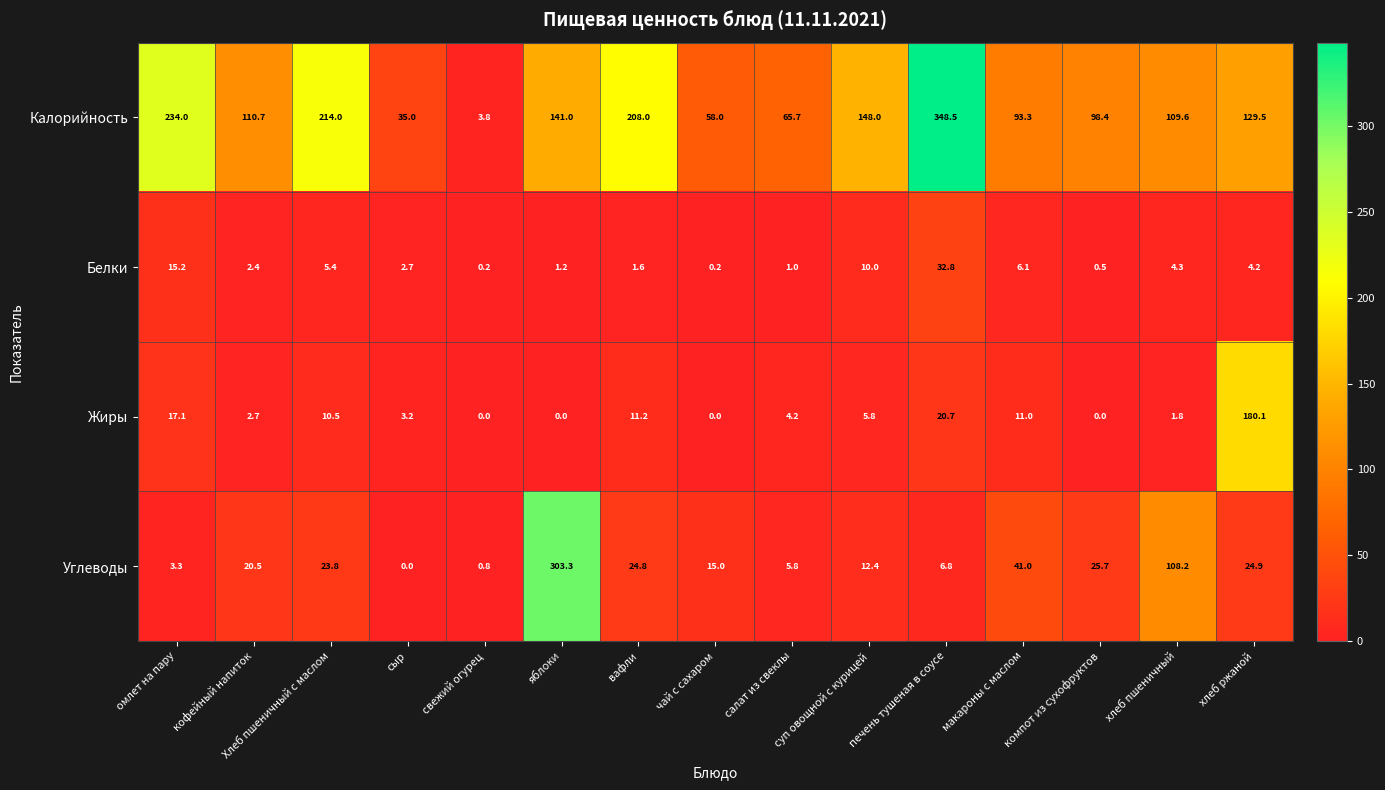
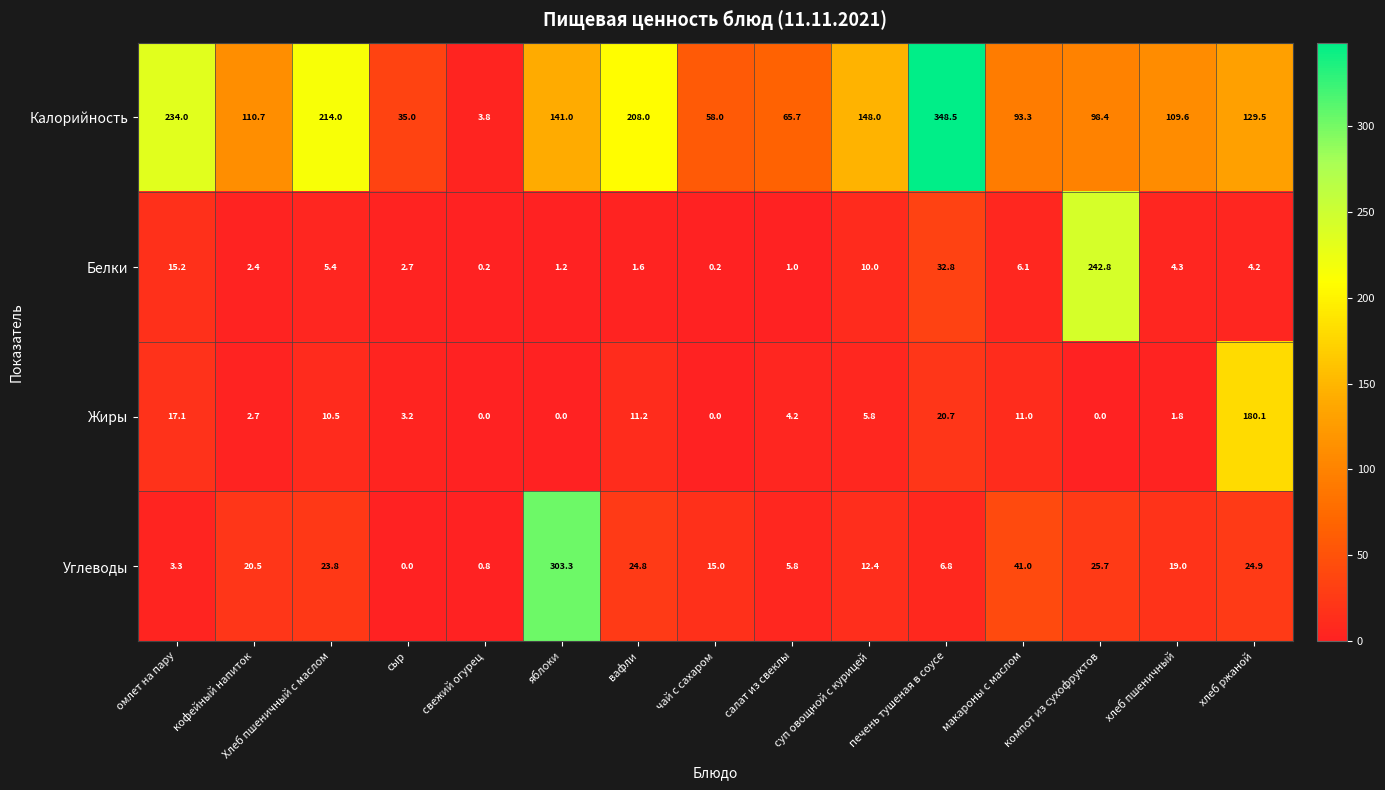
  {
    "Калорийность": {
      "омлет на пару": 234.0,
      "кофейный напиток": 110.7,
      "Хлеб пшеничный с маслом": 214.0,
      "сыр": 35.0,
      "свежий огурец": 3.8,
      "яблоки": 141.0,
      "вафли": 208.0,
      "чай с сахаром": 58.0,
      "салат из свеклы": 65.7,
      "суп овощной с курицей": 148.0,
      "печень тушеная в соусе": 348.5,
      "макароны с маслом": 93.3,
      "компот из сухофруктов": 98.4,
      "хлеб пшеничный": 109.6,
      "хлеб ржаной": 129.5
    },
    "Белки": {
      "омлет на пару": 15.2,
      "кофейный напиток": 2.4,
      "Хлеб пшеничный с маслом": 5.4,
      "сыр": 2.7,
      "свежий огурец": 0.2,
      "яблоки": 1.2,
      "вафли": 1.6,
      "чай с сахаром": 0.2,
      "салат из свеклы": 1.0,
      "суп овощной с курицей": 10.0,
      "печень тушеная в соусе": 32.8,
      "макароны с маслом": 6.1,
-     "компот из сухофруктов": 0.5,
+     "компот из сухофруктов": 242.8,
      "хлеб пшеничный": 4.3,
      "хлеб ржаной": 4.2
    },
    "Жиры": {
      "омлет на пару": 17.1,
      "кофейный напиток": 2.7,
      "Хлеб пшеничный с маслом": 10.5,
      "сыр": 3.2,
      "свежий огурец": 0.0,
      "яблоки": 0.0,
      "вафли": 11.2,
      "чай с сахаром": 0.0,
      "салат из свеклы": 4.2,
      "суп овощной с курицей": 5.8,
      "печень тушеная в соусе": 20.7,
      "макароны с маслом": 11.0,
      "компот из сухофруктов": 0.0,
      "хлеб пшеничный": 1.8,
      "хлеб ржаной": 180.1
    },
    "Углеводы": {
      "омлет на пару": 3.3,
      "кофейный напиток": 20.5,
      "Хлеб пшеничный с маслом": 23.8,
      "сыр": 0.0,
      "свежий огурец": 0.8,
      "яблоки": 303.3,
      "вафли": 24.8,
      "чай с сахаром": 15.0,
      "салат из свеклы": 5.8,
      "суп овощной с курицей": 12.4,
      "печень тушеная в соусе": 6.8,
      "макароны с маслом": 41.0,
      "компот из сухофруктов": 25.7,
-     "хлеб пшеничный": 108.2,
+     "хлеб пшеничный": 19.0,
      "хлеб ржаной": 24.9
    }
  }
